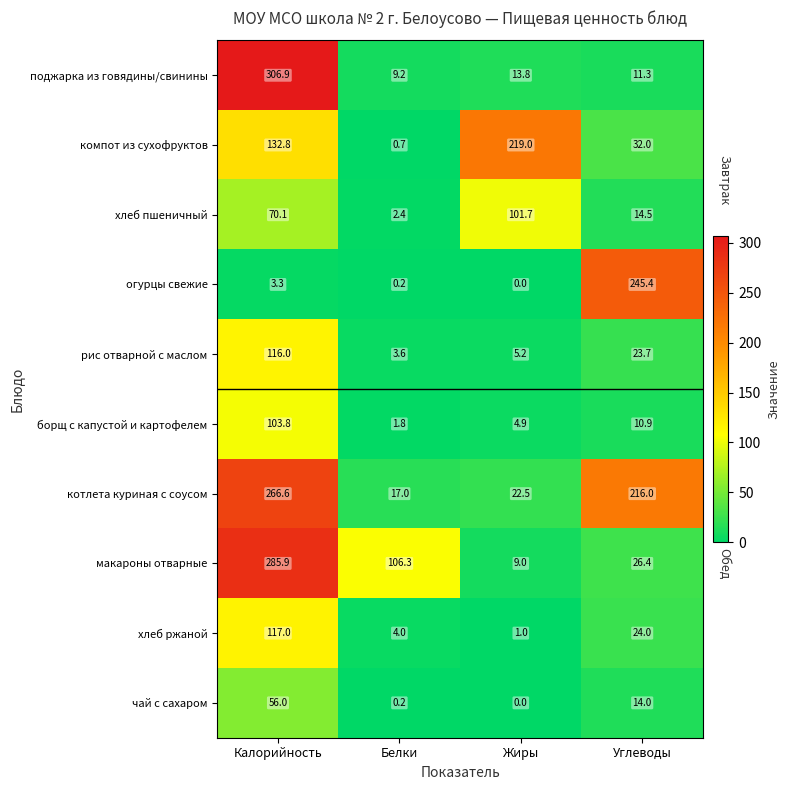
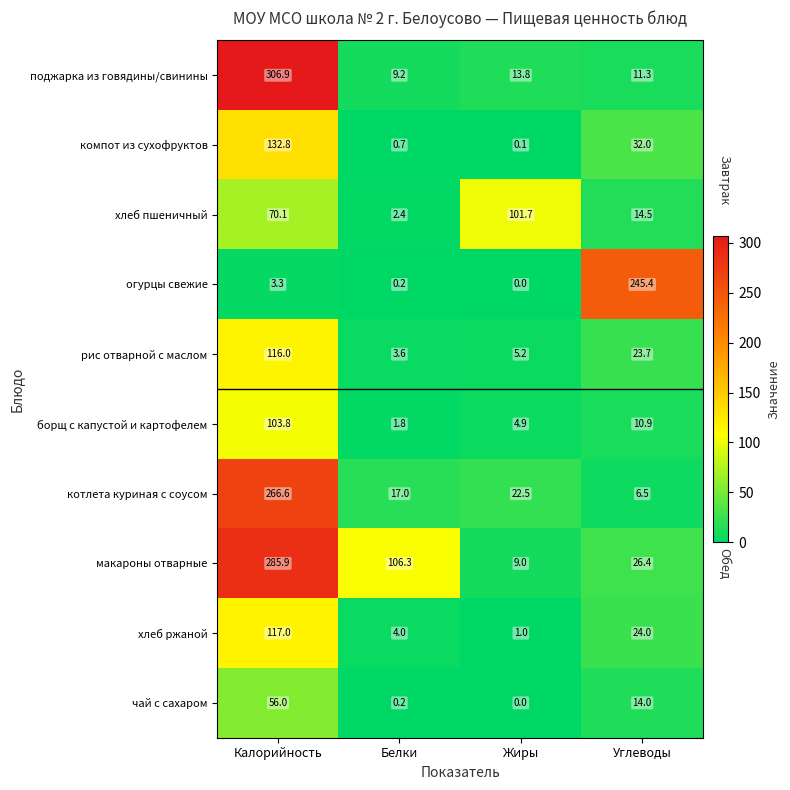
  {
    "компот из сухофруктов": {
-     "Жиры": 219.0
+     "Жиры": 0.1
    },
    "котлета куриная с соусом": {
-     "Углеводы": 216.0
+     "Углеводы": 6.5
    }
  }
